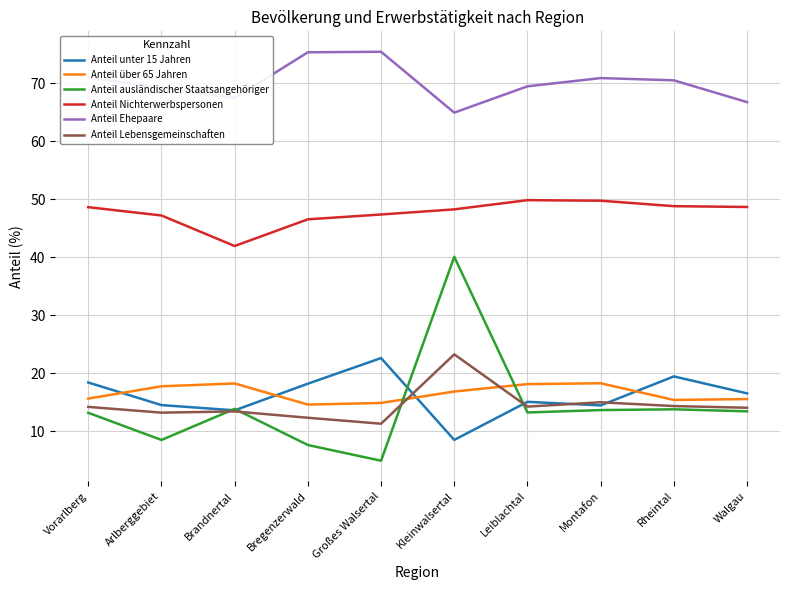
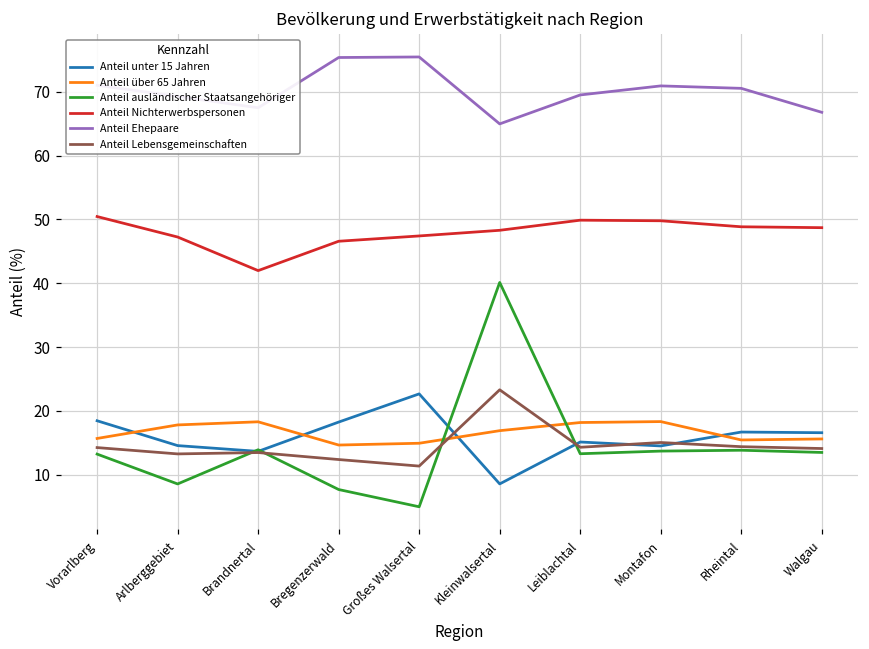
  {
    "Anteil unter 15 Jahren": {
      "Vorarlberg": 18,
      "Arlberggebiet": 15,
      "Bregenzerwald": 18,
      "Großes Walsertal": 23,
      "Kleinwalsertal": 9,
      "Leiblachtal": 15,
      "Montafon": 15,
-     "Rheintal": 19,
+     "Rheintal": 17,
      "Walgau": 17
    },
    "Anteil über 65 Jahren": {
      "Vorarlberg": 16,
      "Arlberggebiet": 18,
      "Brandnertal": 18,
      "Bregenzerwald": 15,
      "Großes Walsertal": 15,
      "Kleinwalsertal": 17,
      "Leiblachtal": 18,
      "Montafon": 18,
      "Rheintal": 15,
      "Walgau": 16
    },
    "Anteil ausländischer Staatsangehöriger": {
      "Vorarlberg": 13,
      "Arlberggebiet": 9,
      "Bregenzerwald": 8,
      "Großes Walsertal": 5,
      "Kleinwalsertal": 40,
      "Leiblachtal": 13,
      "Montafon": 14,
      "Rheintal": 14,
      "Walgau": 13
    },
    "Anteil Nichterwerbspersonen": {
-     "Vorarlberg": 49,
+     "Vorarlberg": 50,
      "Arlberggebiet": 47,
      "Brandnertal": 42,
      "Bregenzerwald": 47,
      "Großes Walsertal": 47,
      "Kleinwalsertal": 48,
      "Leiblachtal": 50,
      "Montafon": 50,
      "Rheintal": 49,
      "Walgau": 49
    },
    "Anteil Ehepaare": {
      "Bregenzerwald": 75,
      "Großes Walsertal": 75,
      "Kleinwalsertal": 65,
      "Leiblachtal": 70,
      "Montafon": 71,
      "Rheintal": 71,
      "Walgau": 67
    },
    "Anteil Lebensgemeinschaften": {
      "Vorarlberg": 14,
      "Arlberggebiet": 13,
      "Bregenzerwald": 12,
      "Großes Walsertal": 11,
      "Kleinwalsertal": 23,
      "Leiblachtal": 14,
      "Montafon": 15,
      "Rheintal": 14,
      "Walgau": 14
    }
  }
